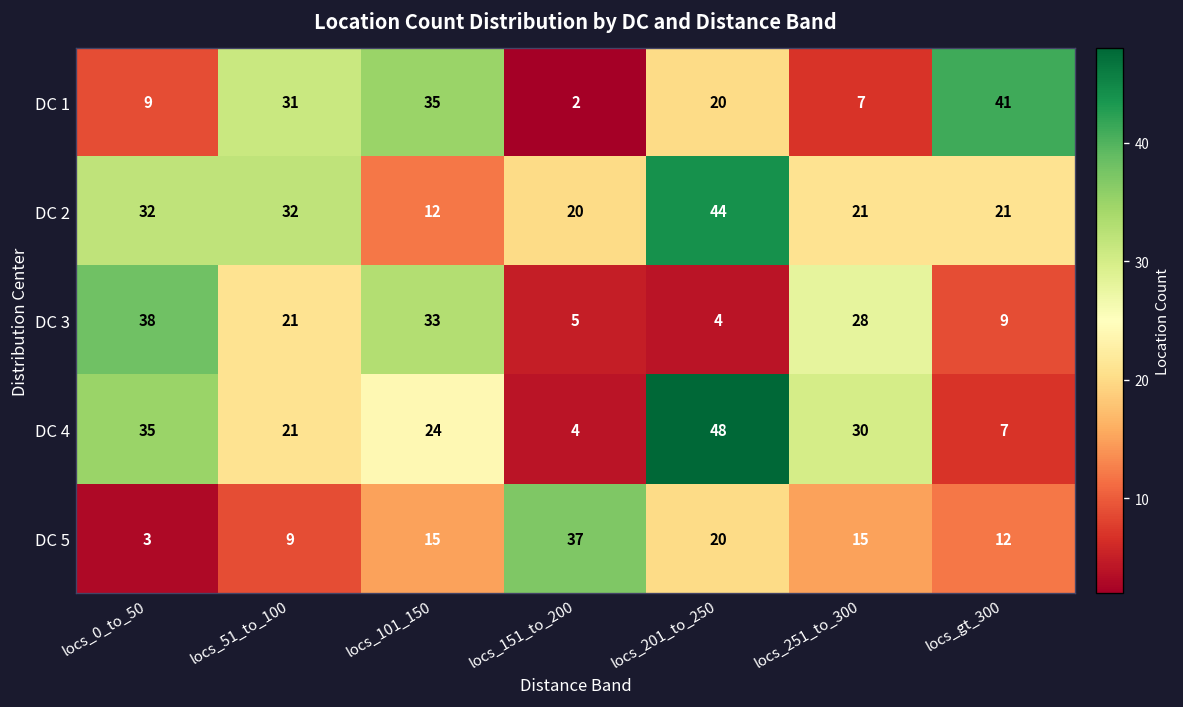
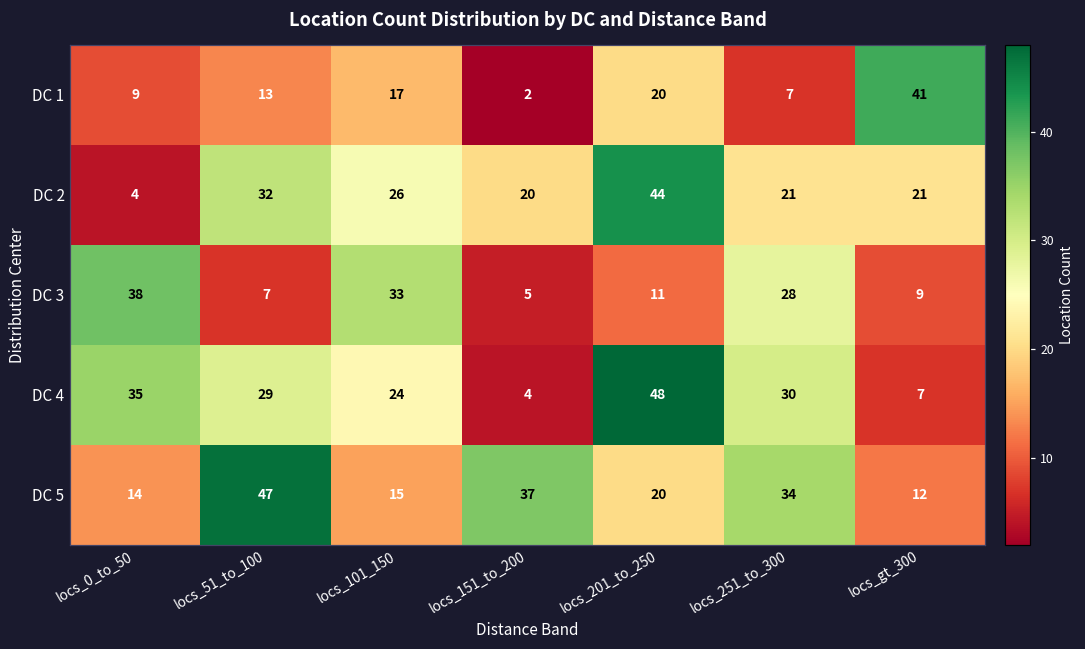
  {
    "DC 1": {
      "locs_0_to_50": 9,
-     "locs_51_to_100": 31,
-     "locs_101_150": 35,
+     "locs_51_to_100": 13,
+     "locs_101_150": 17,
      "locs_151_to_200": 2,
      "locs_201_to_250": 20,
      "locs_251_to_300": 7,
      "locs_gt_300": 41
    },
    "DC 2": {
-     "locs_0_to_50": 32,
+     "locs_0_to_50": 4,
      "locs_51_to_100": 32,
-     "locs_101_150": 12,
+     "locs_101_150": 26,
      "locs_151_to_200": 20,
      "locs_201_to_250": 44,
      "locs_251_to_300": 21,
      "locs_gt_300": 21
    },
    "DC 3": {
      "locs_0_to_50": 38,
-     "locs_51_to_100": 21,
+     "locs_51_to_100": 7,
      "locs_101_150": 33,
      "locs_151_to_200": 5,
-     "locs_201_to_250": 4,
+     "locs_201_to_250": 11,
      "locs_251_to_300": 28,
      "locs_gt_300": 9
    },
    "DC 4": {
      "locs_0_to_50": 35,
-     "locs_51_to_100": 21,
+     "locs_51_to_100": 29,
      "locs_101_150": 24,
      "locs_151_to_200": 4,
      "locs_201_to_250": 48,
      "locs_251_to_300": 30,
      "locs_gt_300": 7
    },
    "DC 5": {
-     "locs_0_to_50": 3,
-     "locs_51_to_100": 9,
+     "locs_0_to_50": 14,
+     "locs_51_to_100": 47,
      "locs_101_150": 15,
      "locs_151_to_200": 37,
      "locs_201_to_250": 20,
-     "locs_251_to_300": 15,
+     "locs_251_to_300": 34,
      "locs_gt_300": 12
    }
  }
